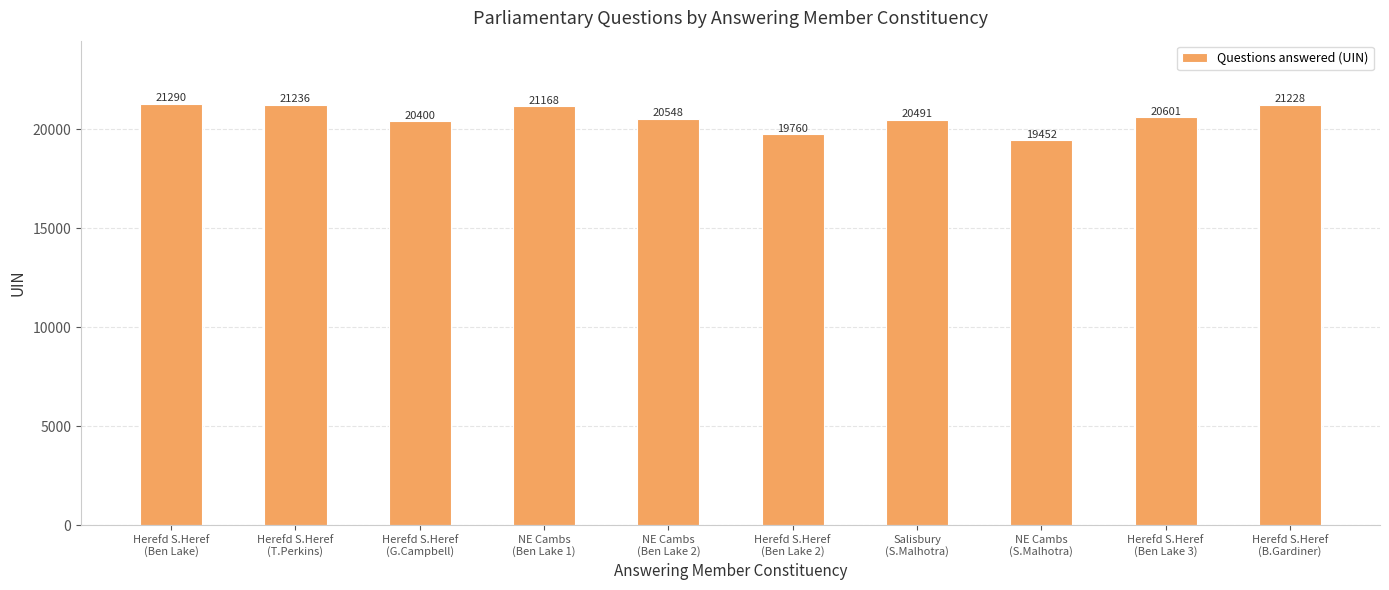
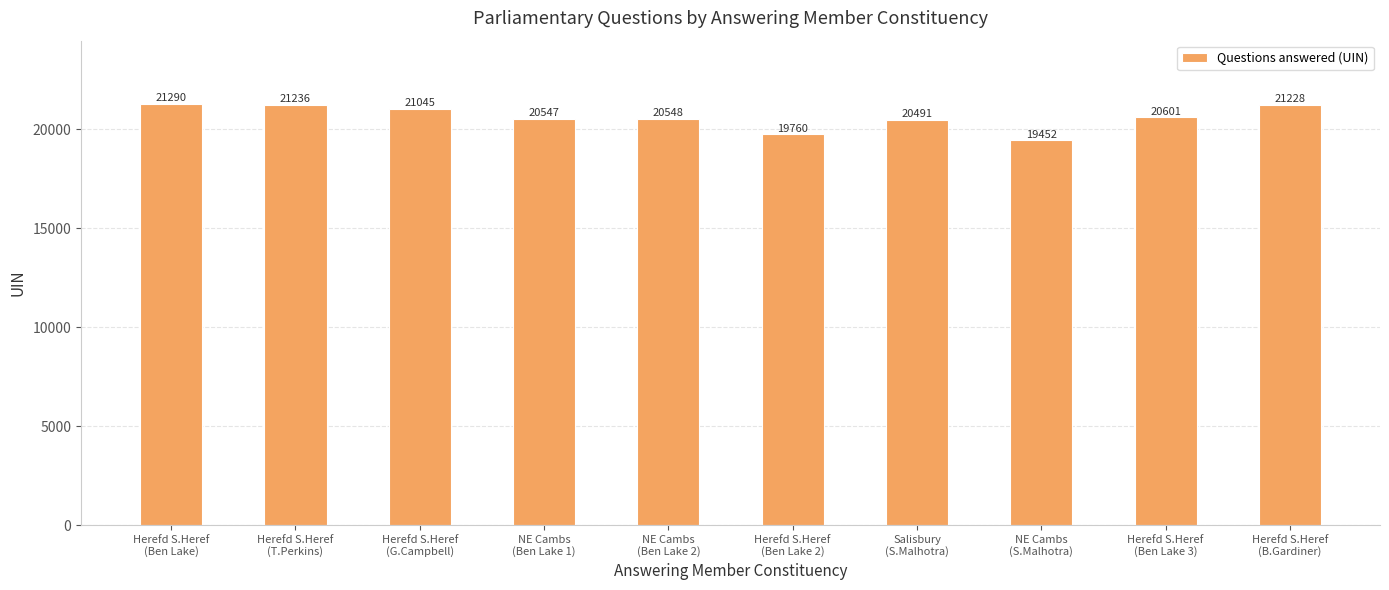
  {
    "Herefd S.Heref (Ben Lake)": 21290,
    "Herefd S.Heref (T.Perkins)": 21236,
-   "Herefd S.Heref (G.Campbell)": 20400,
-   "NE Cambs (Ben Lake 1)": 21168,
+   "Herefd S.Heref (G.Campbell)": 21045,
+   "NE Cambs (Ben Lake 1)": 20547,
    "NE Cambs (Ben Lake 2)": 20548,
    "Herefd S.Heref (Ben Lake 2)": 19760,
    "Salisbury (S.Malhotra)": 20491,
    "NE Cambs (S.Malhotra)": 19452,
    "Herefd S.Heref (Ben Lake 3)": 20601,
    "Herefd S.Heref (B.Gardiner)": 21228
  }
